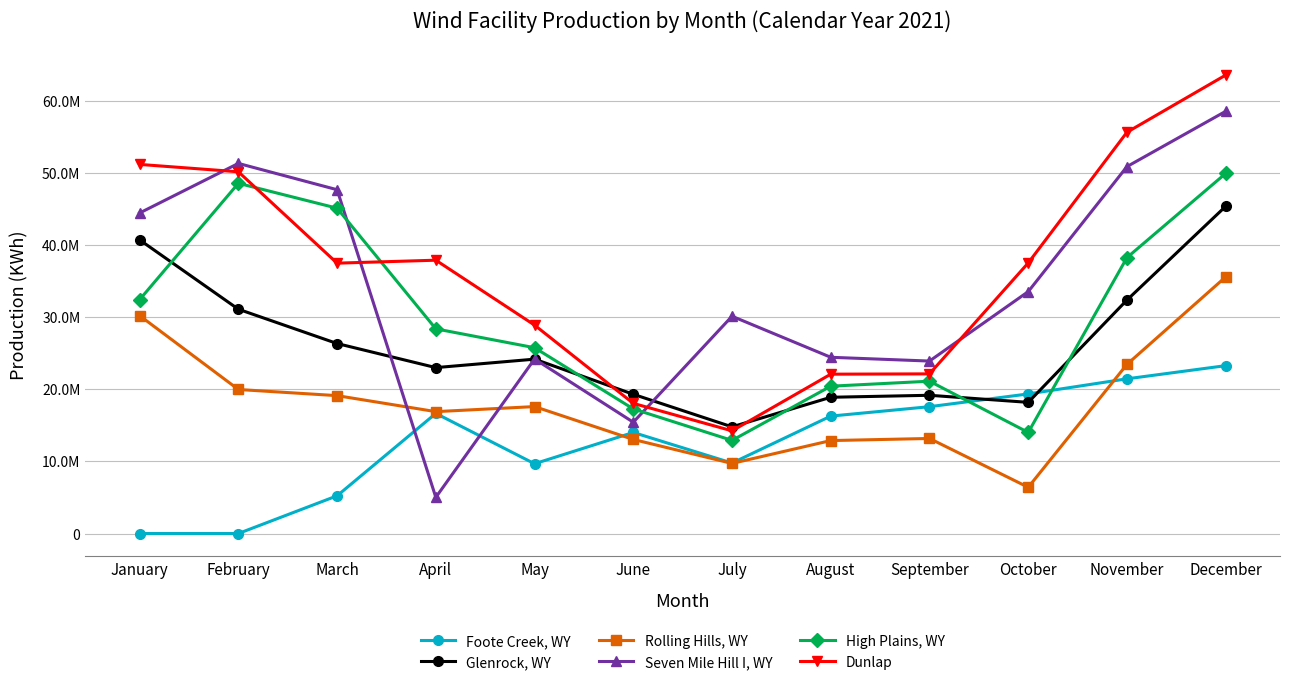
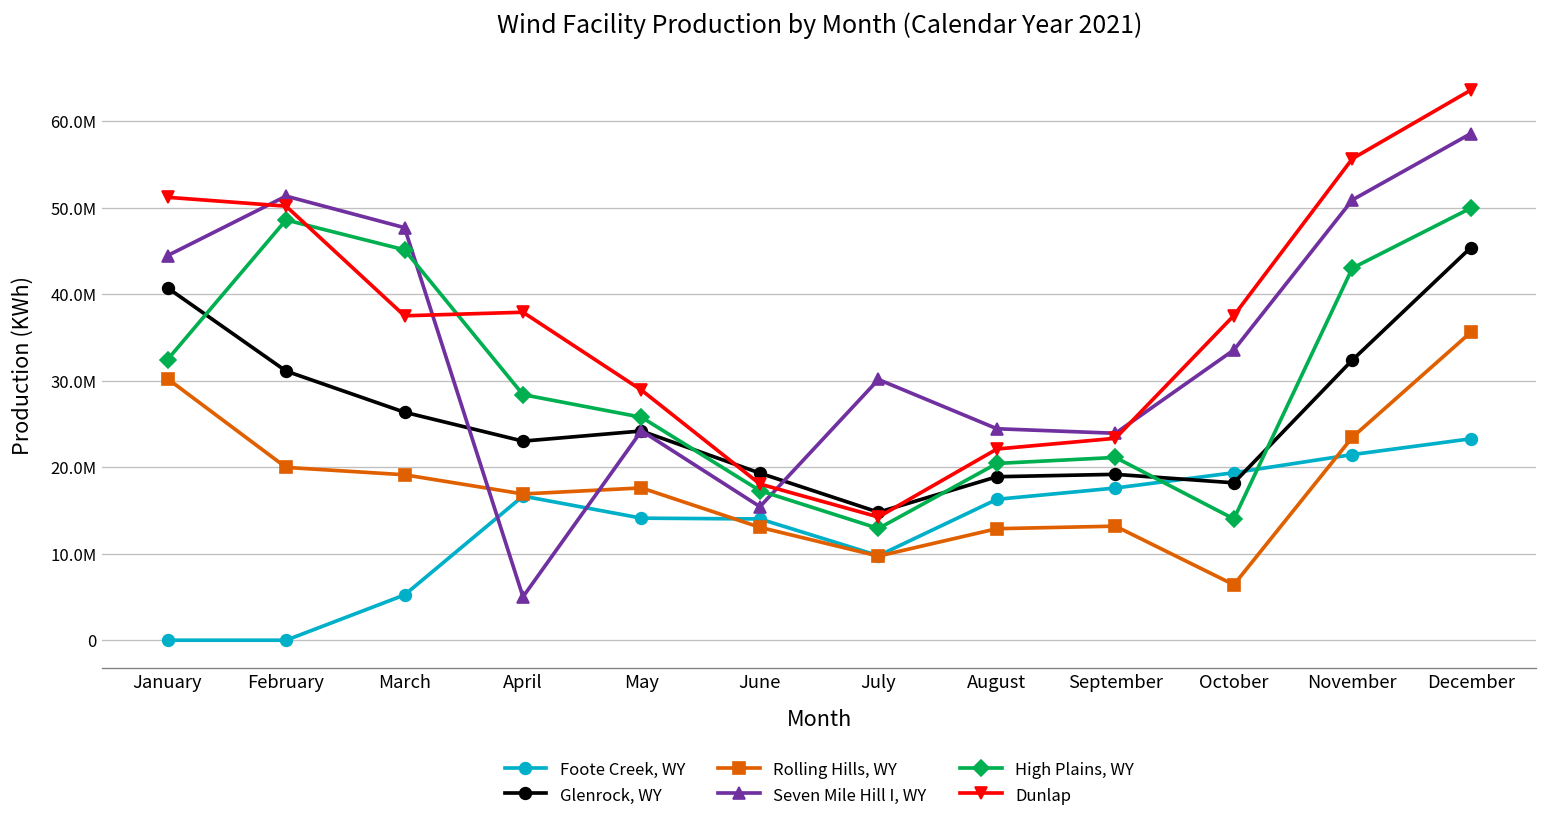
  {
    "Foote Creek, WY": {
      "January": 0,
      "February": 0,
      "March": 5000000,
-     "May": 10000000,
+     "May": 14000000,
      "June": 14000000,
      "August": 16000000,
      "September": 18000000,
      "October": 19000000,
      "November": 21000000,
      "December": 23000000
    },
    "Glenrock, WY": {
      "January": 41000000,
      "February": 31000000,
      "March": 26000000,
      "April": 23000000,
      "June": 19000000,
      "July": 15000000,
      "August": 19000000,
      "September": 19000000,
      "October": 18000000,
      "November": 32000000,
      "December": 45000000
    },
    "Rolling Hills, WY": {
      "January": 30000000,
      "February": 20000000,
      "March": 19000000,
      "May": 18000000,
      "June": 13000000,
      "August": 13000000,
      "September": 13000000,
      "October": 6000000,
      "November": 23000000,
      "December": 36000000
    },
    "Seven Mile Hill I, WY": {
      "January": 44000000,
      "February": 51000000,
      "March": 48000000,
      "April": 5000000,
      "June": 15000000,
      "July": 30000000,
      "August": 24000000,
      "September": 24000000,
      "October": 34000000,
      "November": 51000000,
      "December": 59000000
    },
    "High Plains, WY": {
      "January": 32000000,
      "February": 49000000,
      "March": 45000000,
      "April": 28000000,
      "May": 26000000,
      "June": 17000000,
      "July": 13000000,
      "August": 20000000,
      "September": 21000000,
      "October": 14000000,
-     "November": 38000000,
+     "November": 43000000,
      "December": 50000000
    },
    "Dunlap": {
      "January": 51000000,
      "February": 50000000,
      "March": 37000000,
      "April": 38000000,
      "May": 29000000,
      "June": 18000000,
      "July": 14000000,
      "August": 22000000,
-     "September": 22000000,
+     "September": 23000000,
      "October": 38000000,
      "November": 56000000,
      "December": 64000000
    }
  }
